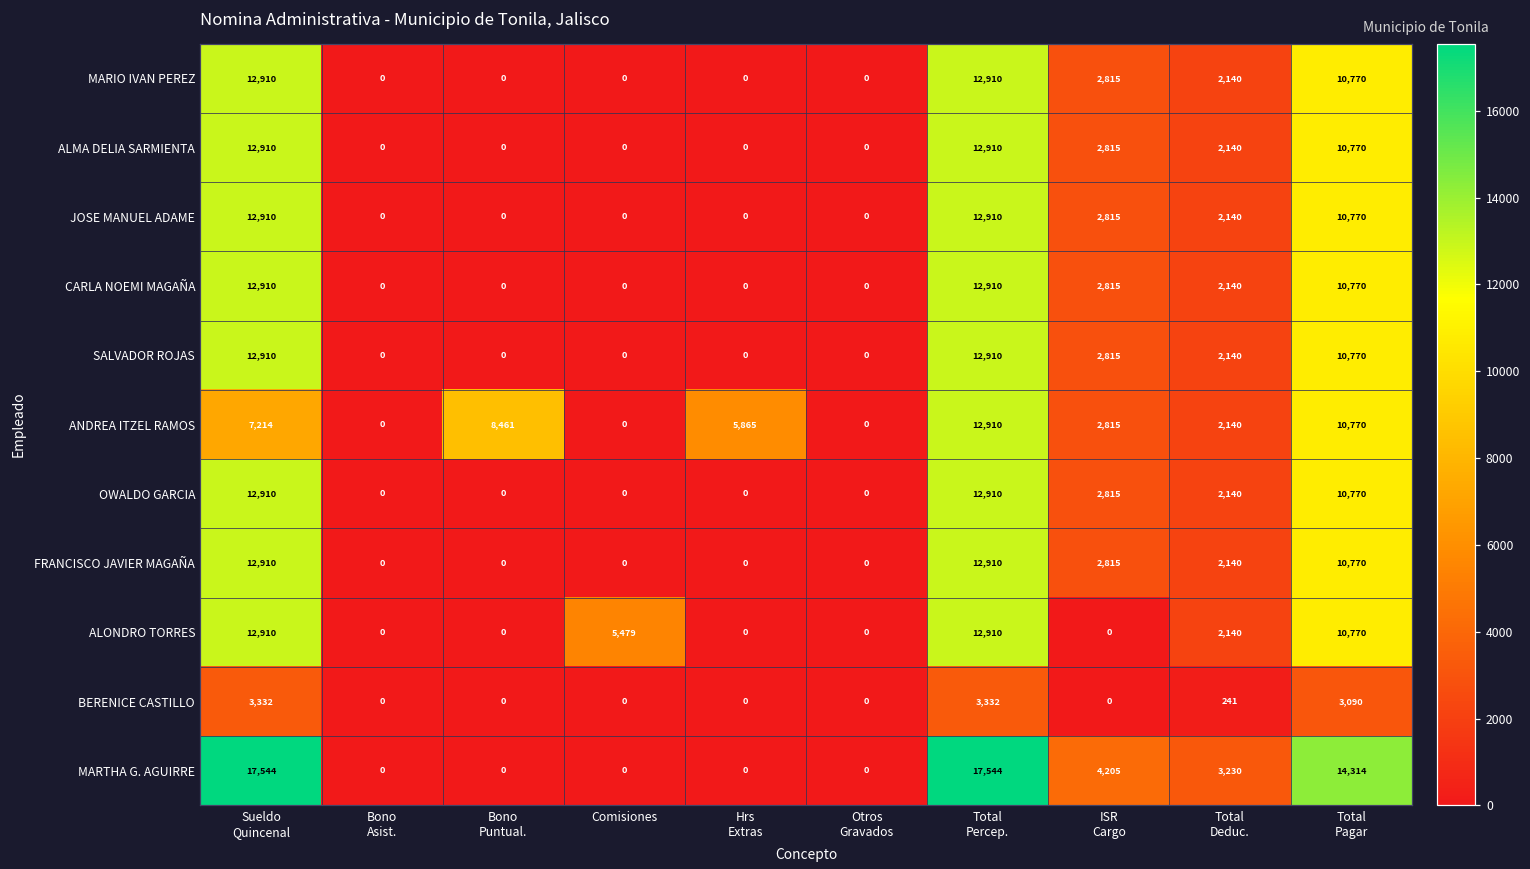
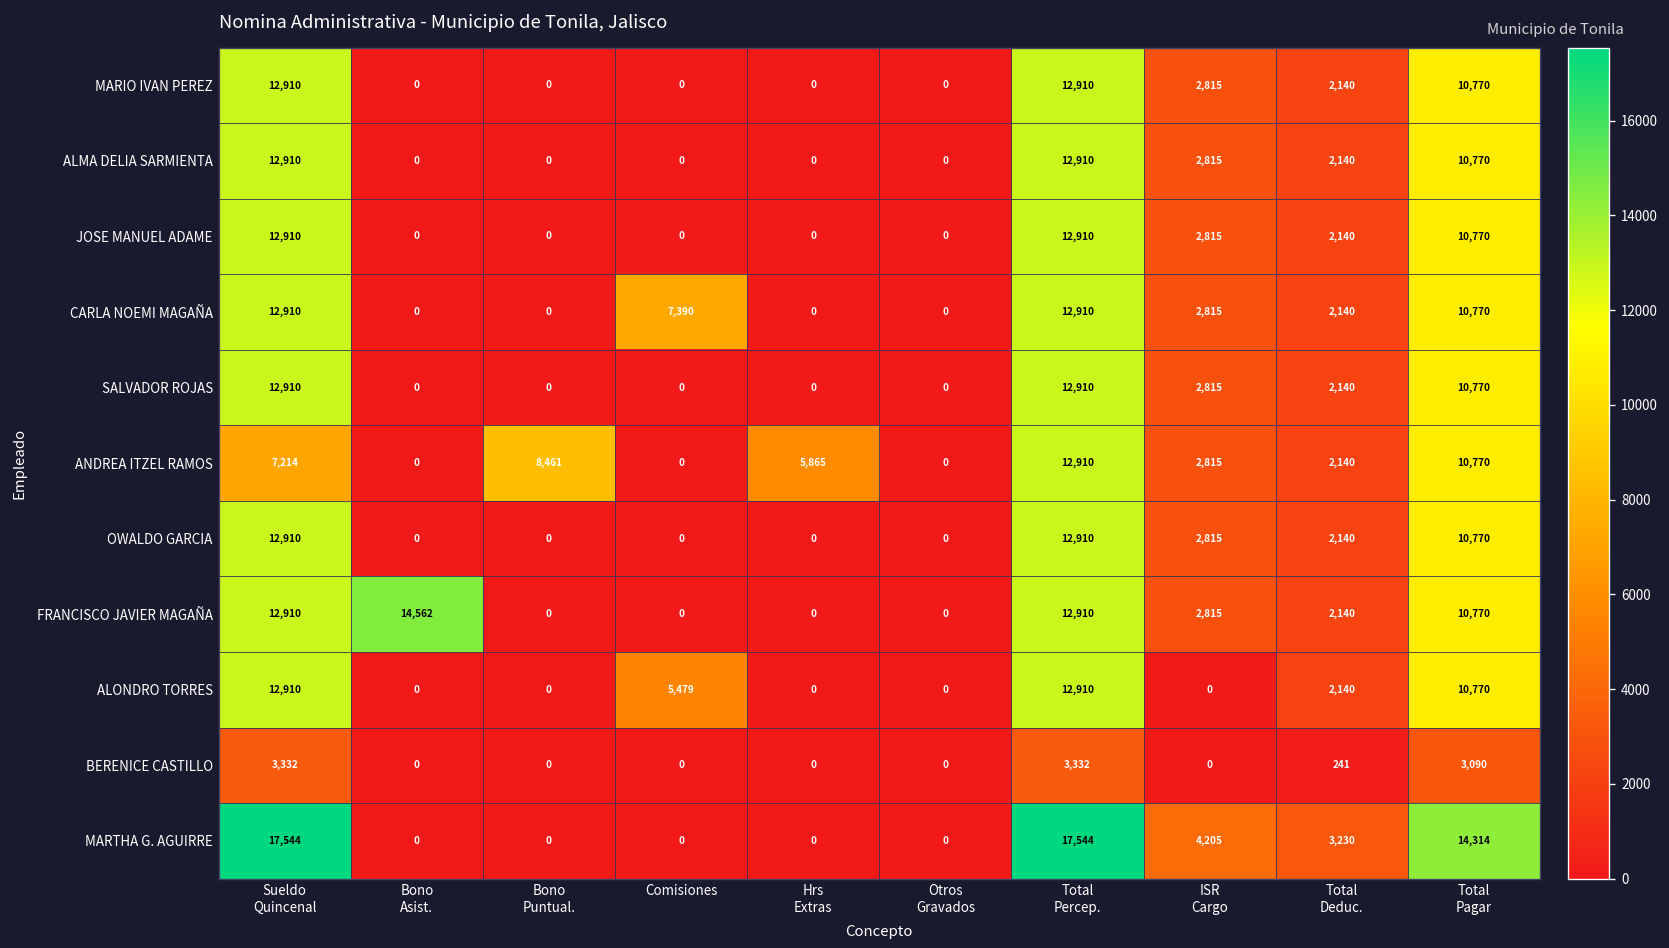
  {
    "MARIO IVAN PEREZ": {
      "Sueldo Quincenal": "12,910",
      "Bono Asist.": "0",
      "Bono Puntual.": "0",
      "Comisiones": "0",
      "Hrs Extras": "0",
      "Otros Gravados": "0",
      "Total Percep.": "12,910",
      "ISR Cargo": "2,815",
      "Total Deduc.": "2,140",
      "Total Pagar": "10,770"
    },
    "ALMA DELIA SARMIENTA": {
      "Sueldo Quincenal": "12,910",
      "Bono Asist.": "0",
      "Bono Puntual.": "0",
      "Comisiones": "0",
      "Hrs Extras": "0",
      "Otros Gravados": "0",
      "Total Percep.": "12,910",
      "ISR Cargo": "2,815",
      "Total Deduc.": "2,140",
      "Total Pagar": "10,770"
    },
    "JOSE MANUEL ADAME": {
      "Sueldo Quincenal": "12,910",
      "Bono Asist.": "0",
      "Bono Puntual.": "0",
      "Comisiones": "0",
      "Hrs Extras": "0",
      "Otros Gravados": "0",
      "Total Percep.": "12,910",
      "ISR Cargo": "2,815",
      "Total Deduc.": "2,140",
      "Total Pagar": "10,770"
    },
    "CARLA NOEMI MAGAÑA": {
      "Sueldo Quincenal": "12,910",
      "Bono Asist.": "0",
      "Bono Puntual.": "0",
-     "Comisiones": "0",
+     "Comisiones": "7,390",
      "Hrs Extras": "0",
      "Otros Gravados": "0",
      "Total Percep.": "12,910",
      "ISR Cargo": "2,815",
      "Total Deduc.": "2,140",
      "Total Pagar": "10,770"
    },
    "SALVADOR ROJAS": {
      "Sueldo Quincenal": "12,910",
      "Bono Asist.": "0",
      "Bono Puntual.": "0",
      "Comisiones": "0",
      "Hrs Extras": "0",
      "Otros Gravados": "0",
      "Total Percep.": "12,910",
      "ISR Cargo": "2,815",
      "Total Deduc.": "2,140",
      "Total Pagar": "10,770"
    },
    "ANDREA ITZEL RAMOS": {
      "Sueldo Quincenal": "7,214",
      "Bono Asist.": "0",
      "Bono Puntual.": "8,461",
      "Comisiones": "0",
      "Hrs Extras": "5,865",
      "Otros Gravados": "0",
      "Total Percep.": "12,910",
      "ISR Cargo": "2,815",
      "Total Deduc.": "2,140",
      "Total Pagar": "10,770"
    },
    "OWALDO GARCIA": {
      "Sueldo Quincenal": "12,910",
      "Bono Asist.": "0",
      "Bono Puntual.": "0",
      "Comisiones": "0",
      "Hrs Extras": "0",
      "Otros Gravados": "0",
      "Total Percep.": "12,910",
      "ISR Cargo": "2,815",
      "Total Deduc.": "2,140",
      "Total Pagar": "10,770"
    },
    "FRANCISCO JAVIER MAGAÑA": {
      "Sueldo Quincenal": "12,910",
-     "Bono Asist.": "0",
+     "Bono Asist.": "14,562",
      "Bono Puntual.": "0",
      "Comisiones": "0",
      "Hrs Extras": "0",
      "Otros Gravados": "0",
      "Total Percep.": "12,910",
      "ISR Cargo": "2,815",
      "Total Deduc.": "2,140",
      "Total Pagar": "10,770"
    },
    "ALONDRO TORRES": {
      "Sueldo Quincenal": "12,910",
      "Bono Asist.": "0",
      "Bono Puntual.": "0",
      "Comisiones": "5,479",
      "Hrs Extras": "0",
      "Otros Gravados": "0",
      "Total Percep.": "12,910",
      "ISR Cargo": "0",
      "Total Deduc.": "2,140",
      "Total Pagar": "10,770"
    },
    "BERENICE CASTILLO": {
      "Sueldo Quincenal": "3,332",
      "Bono Asist.": "0",
      "Bono Puntual.": "0",
      "Comisiones": "0",
      "Hrs Extras": "0",
      "Otros Gravados": "0",
      "Total Percep.": "3,332",
      "ISR Cargo": "0",
      "Total Deduc.": "241",
      "Total Pagar": "3,090"
    },
    "MARTHA G. AGUIRRE": {
      "Sueldo Quincenal": "17,544",
      "Bono Asist.": "0",
      "Bono Puntual.": "0",
      "Comisiones": "0",
      "Hrs Extras": "0",
      "Otros Gravados": "0",
      "Total Percep.": "17,544",
      "ISR Cargo": "4,205",
      "Total Deduc.": "3,230",
      "Total Pagar": "14,314"
    }
  }
